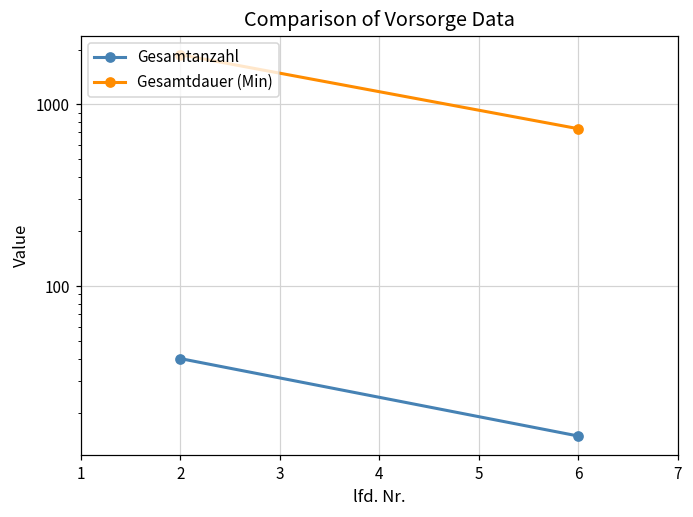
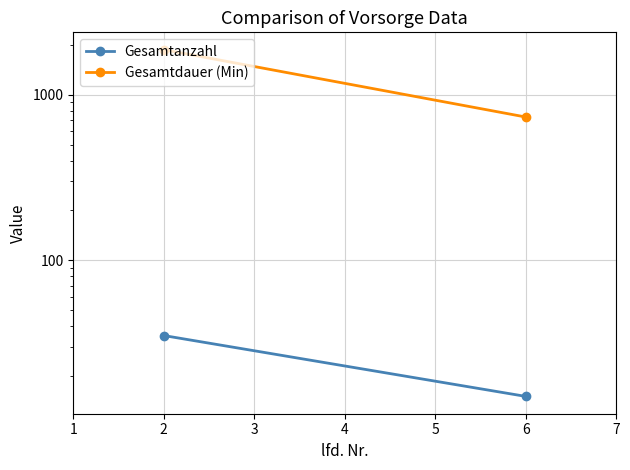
  {
    "Gesamtanzahl": {
-     "2": 40,
+     "2": 35,
      "6": 15
    },
    "Gesamtdauer (Min)": {
      "6": 700
    }
  }
